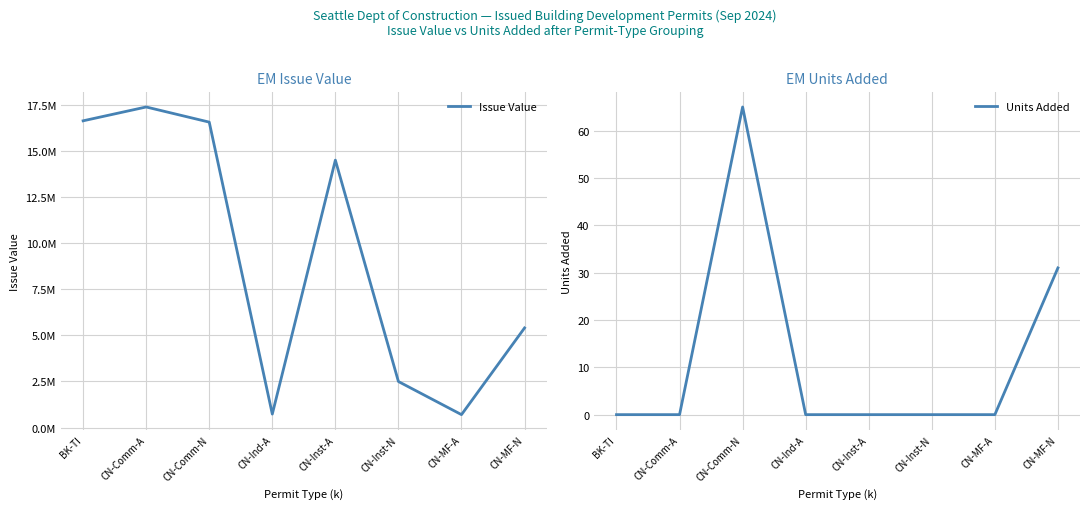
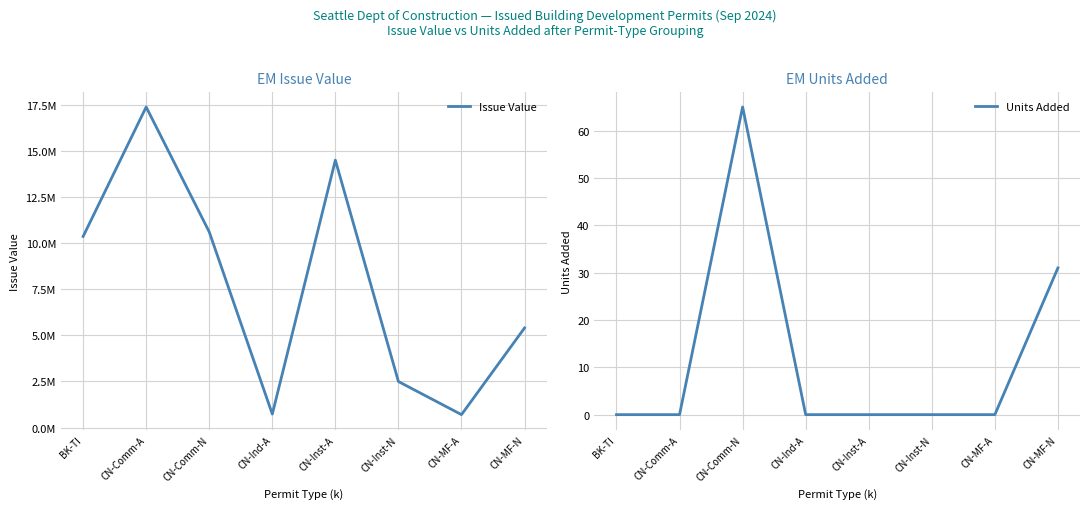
  {
    "EM Issue Value": {
-     "BK-TI": 16700000,
+     "BK-TI": 10400000,
      "CN-Comm-A": 17400000,
-     "CN-Comm-N": 16600000,
+     "CN-Comm-N": 10600000,
      "CN-Ind-A": 700000,
      "CN-Inst-A": 14500000,
      "CN-Inst-N": 2500000,
      "CN-MF-A": 700000,
      "CN-MF-N": 5400000
    },
    "EM Units Added": {
      "BK-TI": 0,
      "CN-Comm-A": 0,
      "CN-Comm-N": 65,
      "CN-Ind-A": 0,
      "CN-Inst-A": 0,
      "CN-Inst-N": 0,
      "CN-MF-A": 0,
      "CN-MF-N": 31
    }
  }
